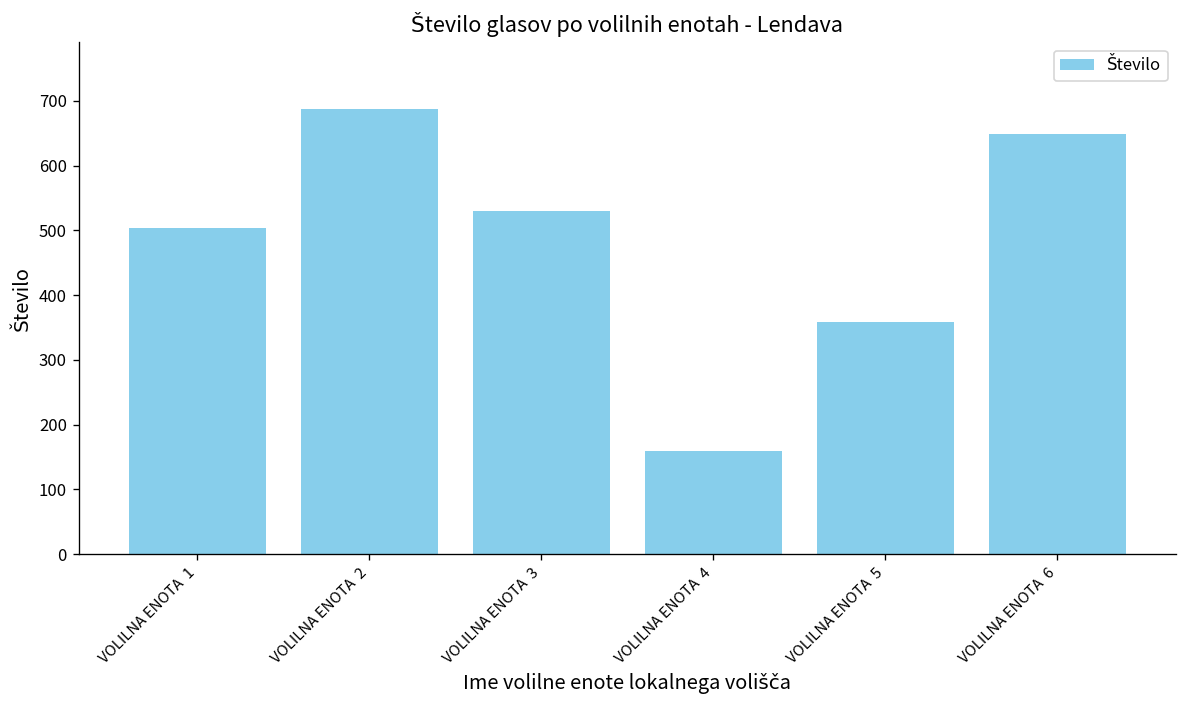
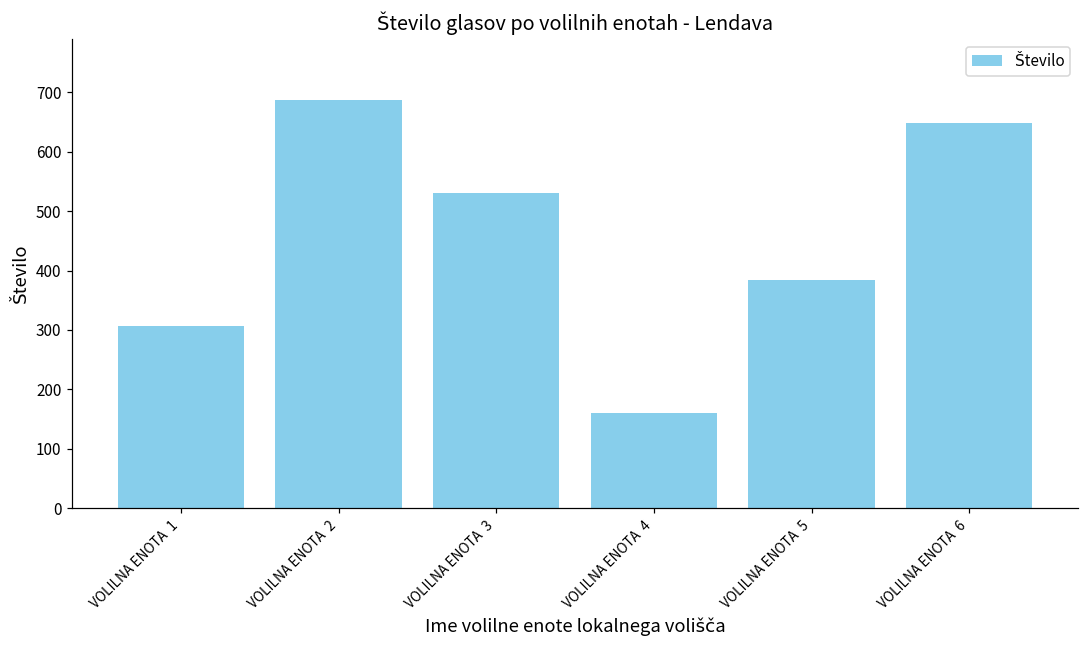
  {
-   "VOLILNA ENOTA 1": 500,
+   "VOLILNA ENOTA 1": 310,
    "VOLILNA ENOTA 2": 690,
    "VOLILNA ENOTA 3": 530,
    "VOLILNA ENOTA 4": 160,
-   "VOLILNA ENOTA 5": 360,
+   "VOLILNA ENOTA 5": 380,
    "VOLILNA ENOTA 6": 650
  }
